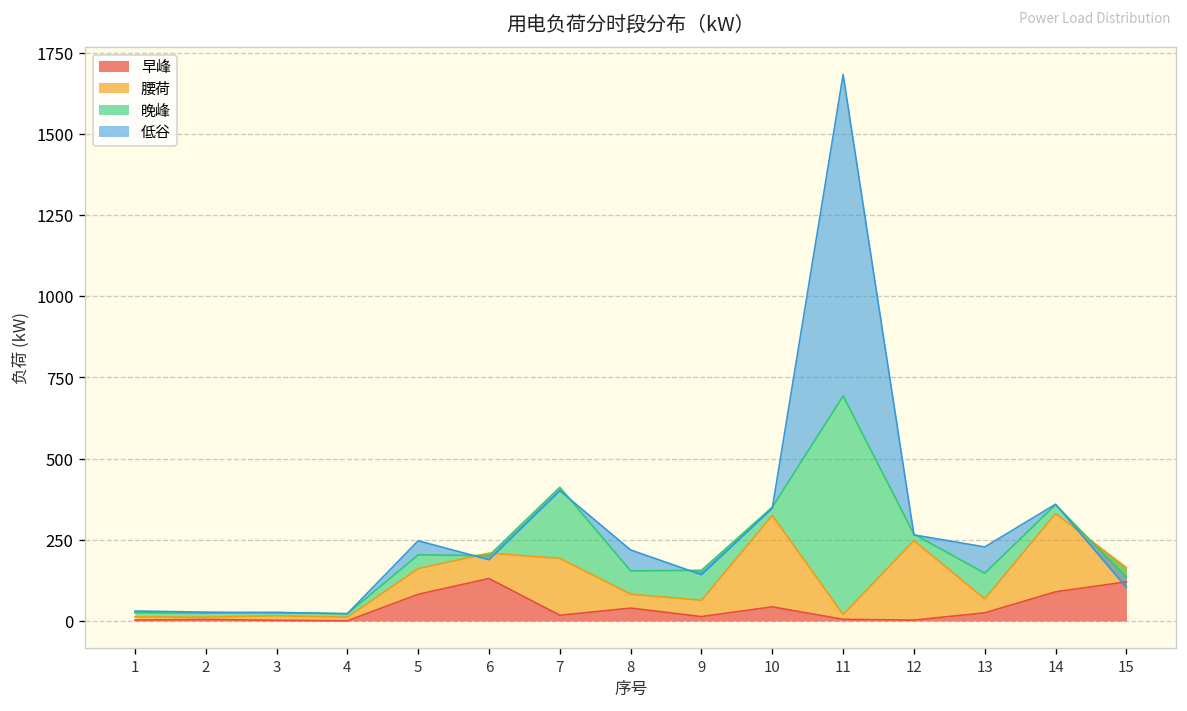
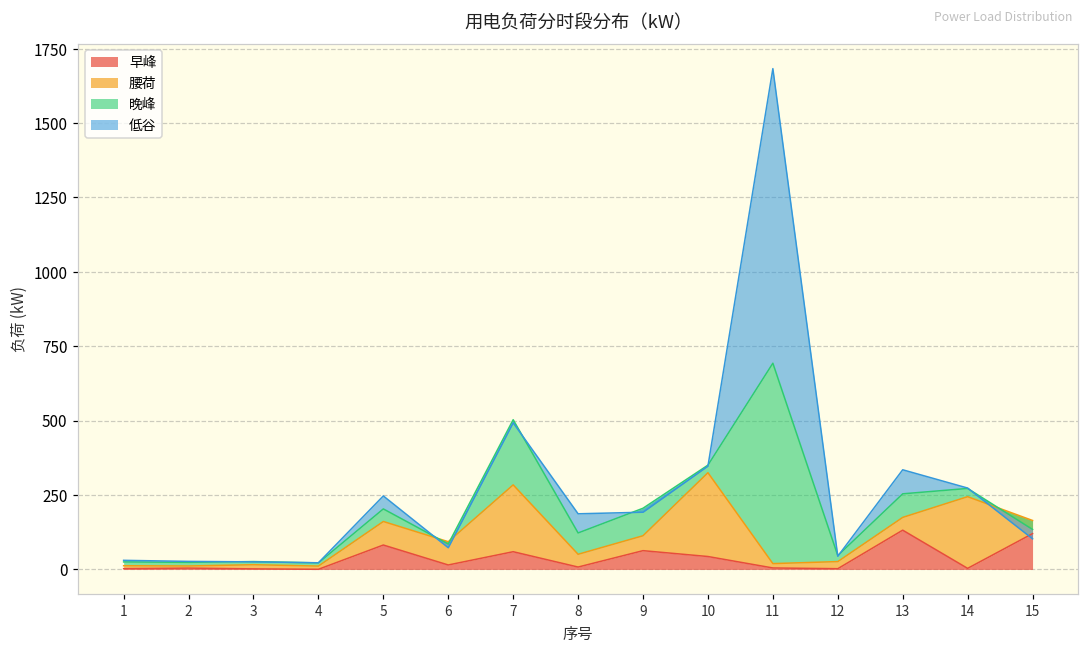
  {
    "早峰": {
      "1": 0,
      "3": 0,
      "4": 0,
      "5": 80,
-     "6": 130,
-     "7": 20,
-     "8": 40,
-     "9": 10,
+     "6": 20,
+     "7": 60,
+     "8": 10,
+     "9": 60,
      "10": 40,
      "11": 10,
      "12": 0,
-     "13": 30,
-     "14": 90,
+     "13": 130,
+     "14": 0,
      "15": 120
    },
    "腰荷": {
      "1": 10,
      "4": 10,
      "5": 80,
-     "7": 180,
+     "7": 220,
      "8": 40,
      "9": 50,
      "10": 280,
      "11": 10,
-     "12": 240,
+     "12": 20,
      "13": 40,
      "14": 240
    }
  }
